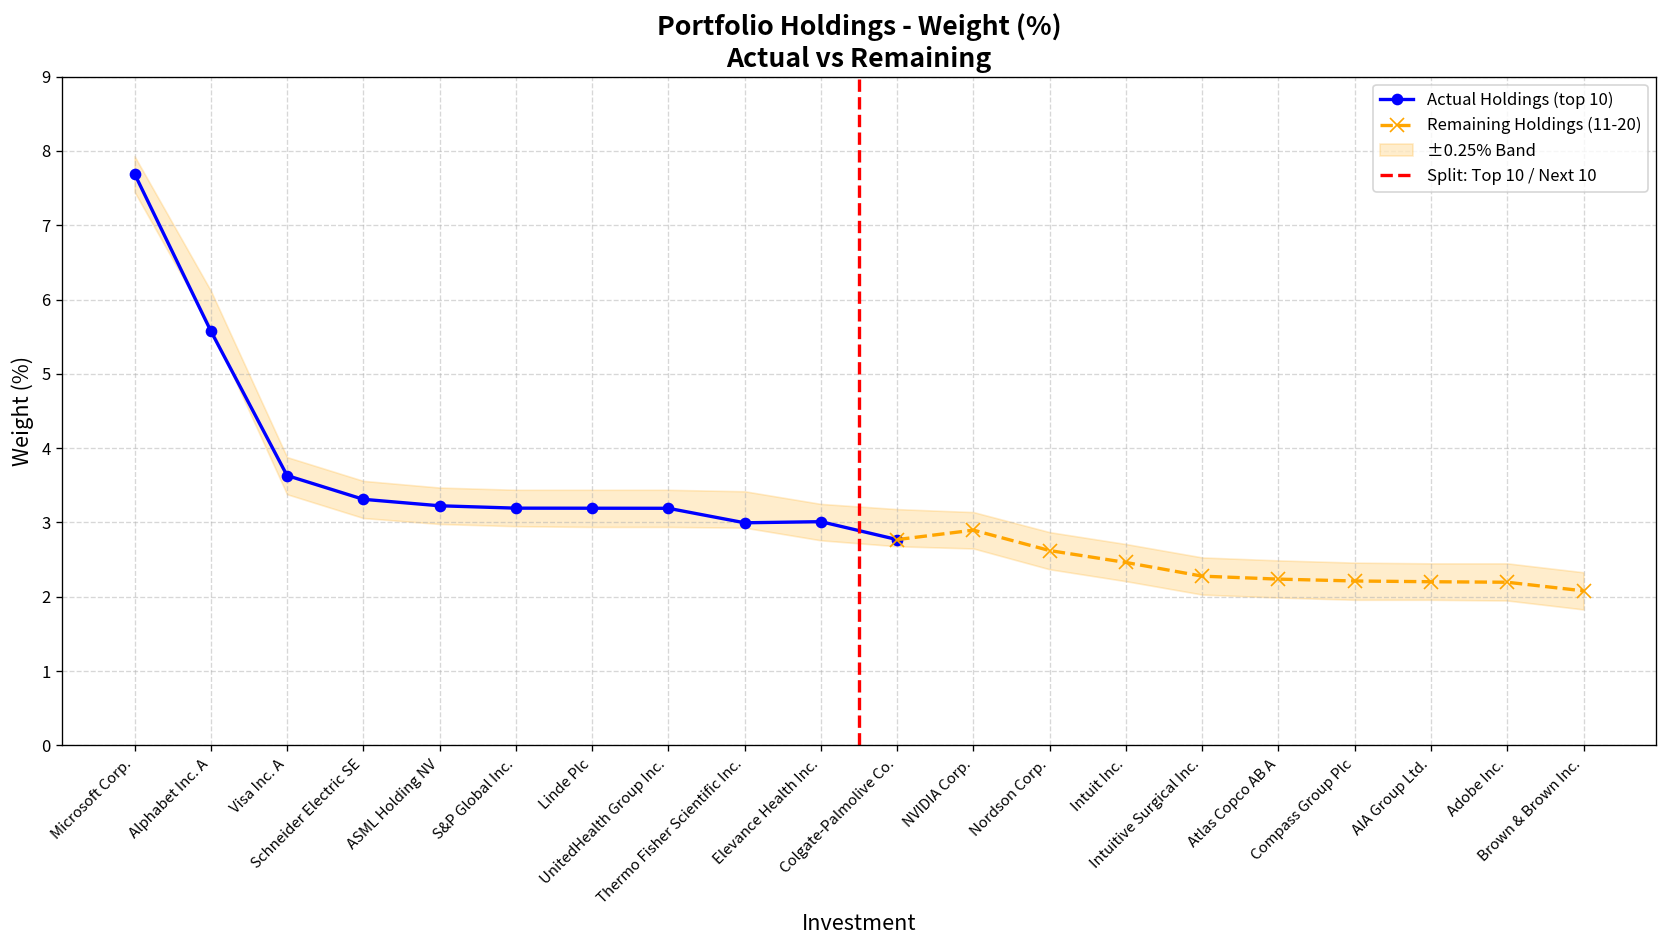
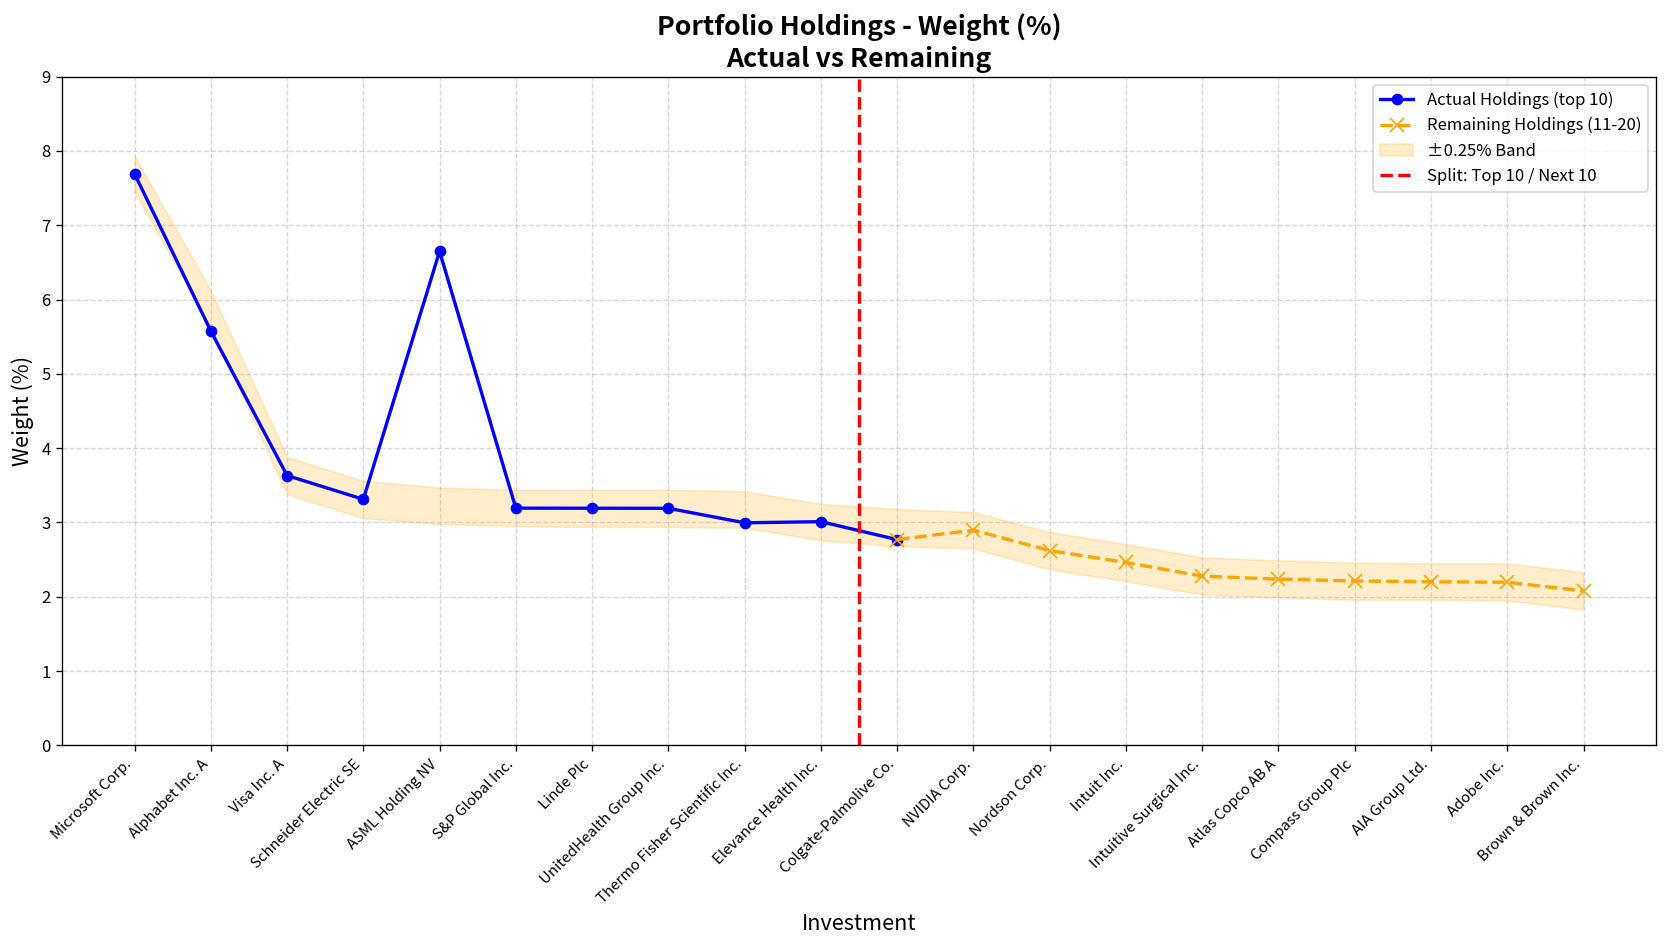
  {
    "Actual Holdings (top 10)": {
      "Microsoft Corp.": 7.7,
      "Alphabet Inc. A": 5.6,
      "Visa Inc. A": 3.6,
      "Schneider Electric SE": 3.3,
-     "ASML Holding NV": 3.2,
+     "ASML Holding NV": 6.6,
      "S&P Global Inc.": 3.2,
      "Linde Plc": 3.2,
      "UnitedHealth Group Inc.": 3.2,
      "Thermo Fisher Scientific Inc.": 3.0,
      "Elevance Health Inc.": 3.0
    }
  }
